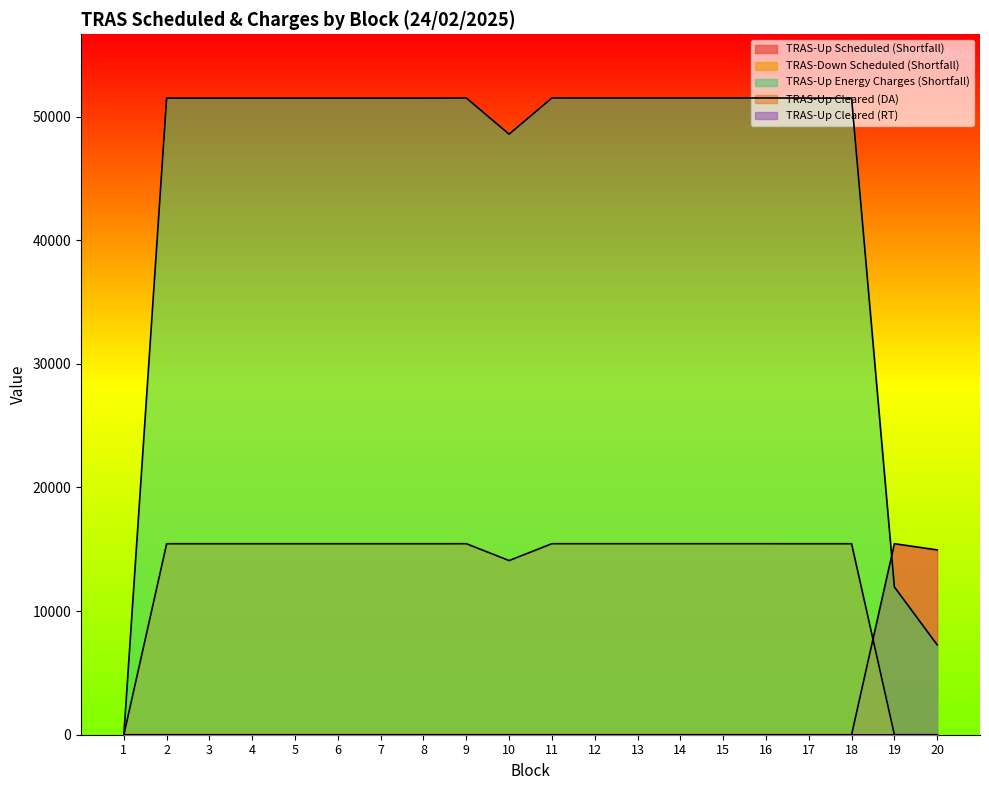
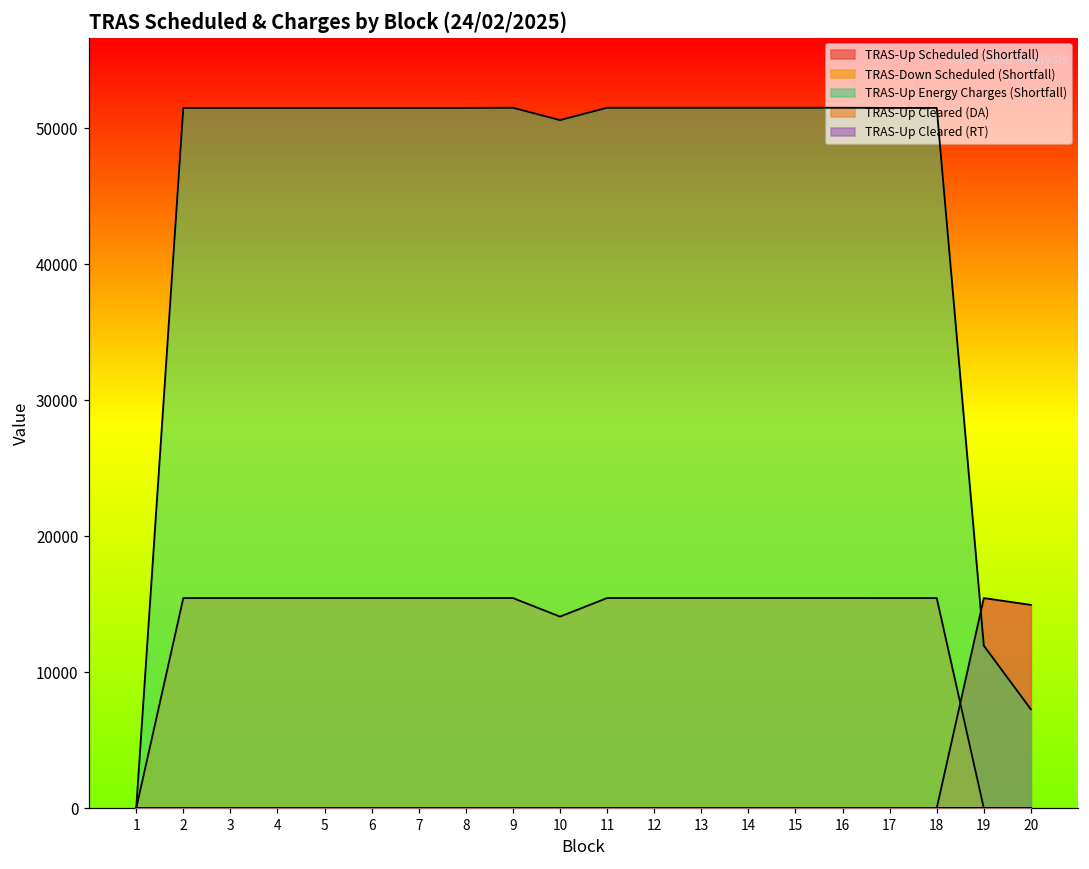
  {
    "TRAS-Up Scheduled (Shortfall)": {
      "19": 15500,
      "20": 14900
    },
    "TRAS-Down Scheduled (Shortfall)": {
      "2": 15400,
      "3": 15400,
      "4": 15400,
      "5": 15400,
      "6": 15400,
      "7": 15400,
      "8": 15400,
      "9": 15500,
      "10": 14100,
      "11": 15500,
      "12": 15500,
      "13": 15500,
      "14": 15500,
      "15": 15500,
      "16": 15500,
      "17": 15400,
      "18": 15400
    },
    "TRAS-Up Energy Charges (Shortfall)": {
      "2": 51500,
      "3": 51500,
      "4": 51500,
      "5": 51500,
      "6": 51500,
      "7": 51500,
      "8": 51500,
      "9": 51500,
-     "10": 48600,
+     "10": 50600,
      "11": 51500,
      "12": 51500,
      "13": 51500,
      "14": 51500,
      "15": 51500,
      "19": 12000,
      "20": 7300
    }
  }
